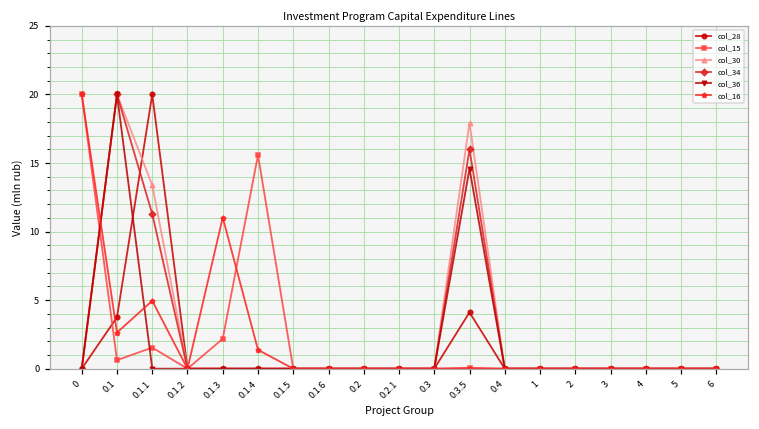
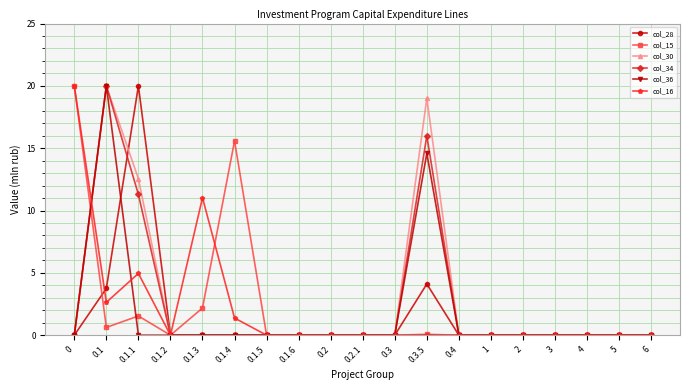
  {
    "col_30": {
-     "0.1.1": 13.4,
-     "0.3.5": 17.9
+     "0.1.1": 12.5,
+     "0.3.5": 19.0
    }
  }
